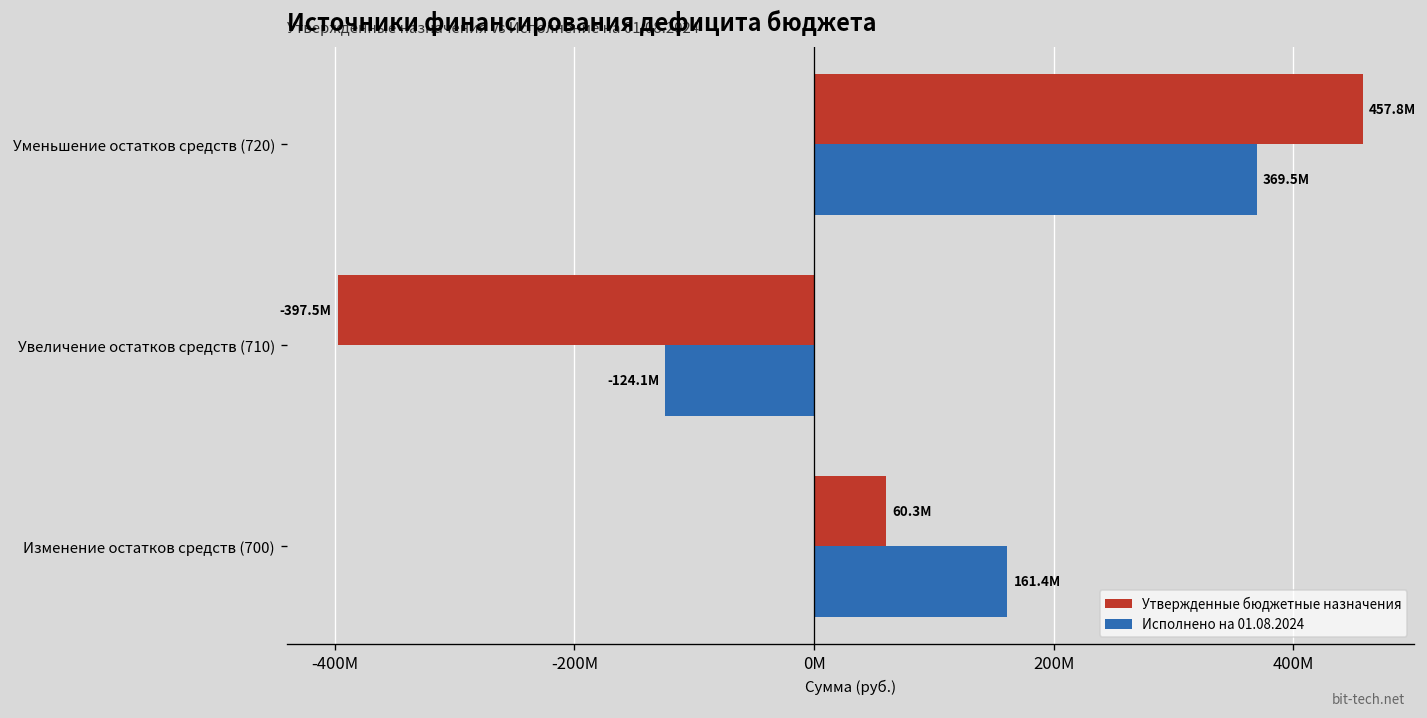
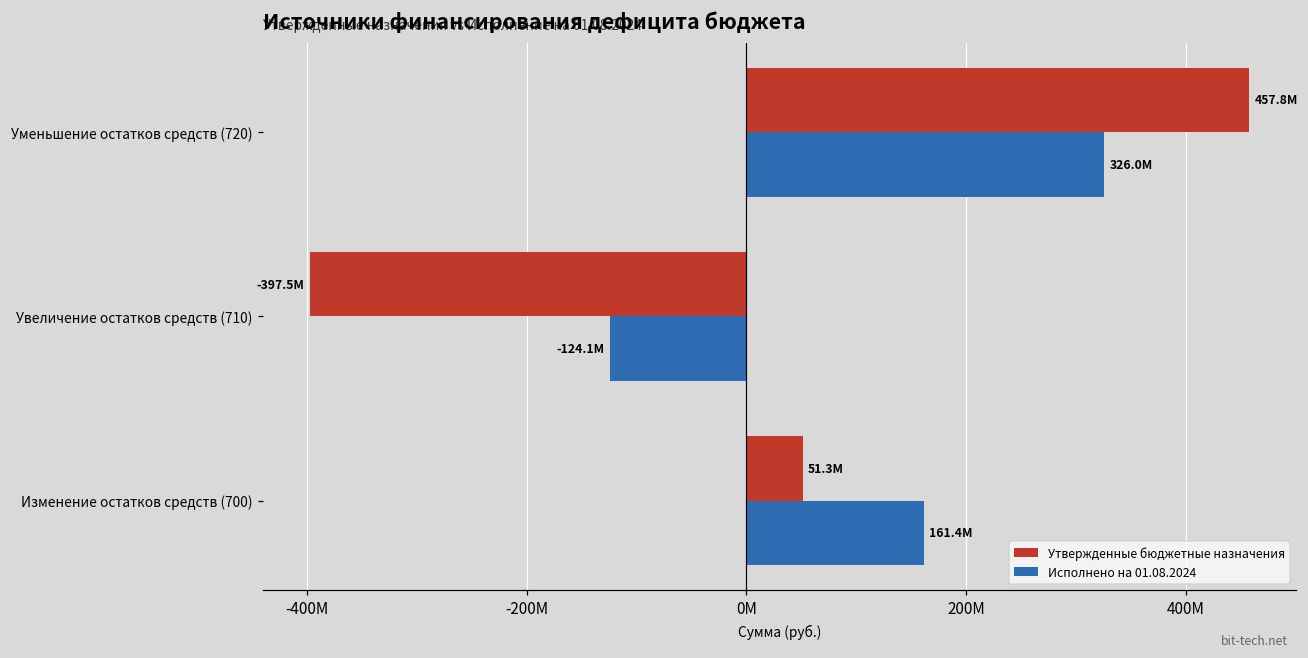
  {
    "Утвержденные бюджетные назначения": {
      "Уменьшение остатков средств (720)": "457.8M",
      "Увеличение остатков средств (710)": "-397.5M",
-     "Изменение остатков средств (700)": "60.3M"
+     "Изменение остатков средств (700)": "51.3M"
    },
    "Исполнено на 01.08.2024": {
-     "Уменьшение остатков средств (720)": "369.5M",
+     "Уменьшение остатков средств (720)": "326.0M",
      "Увеличение остатков средств (710)": "-124.1M",
      "Изменение остатков средств (700)": "161.4M"
    }
  }
